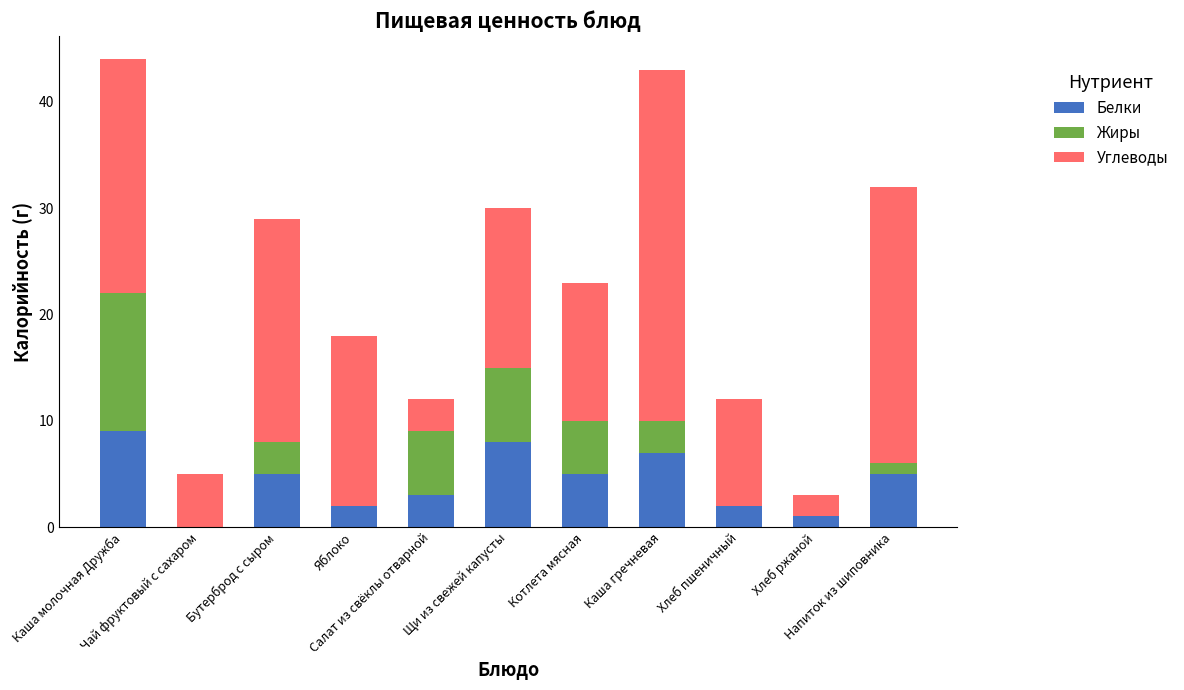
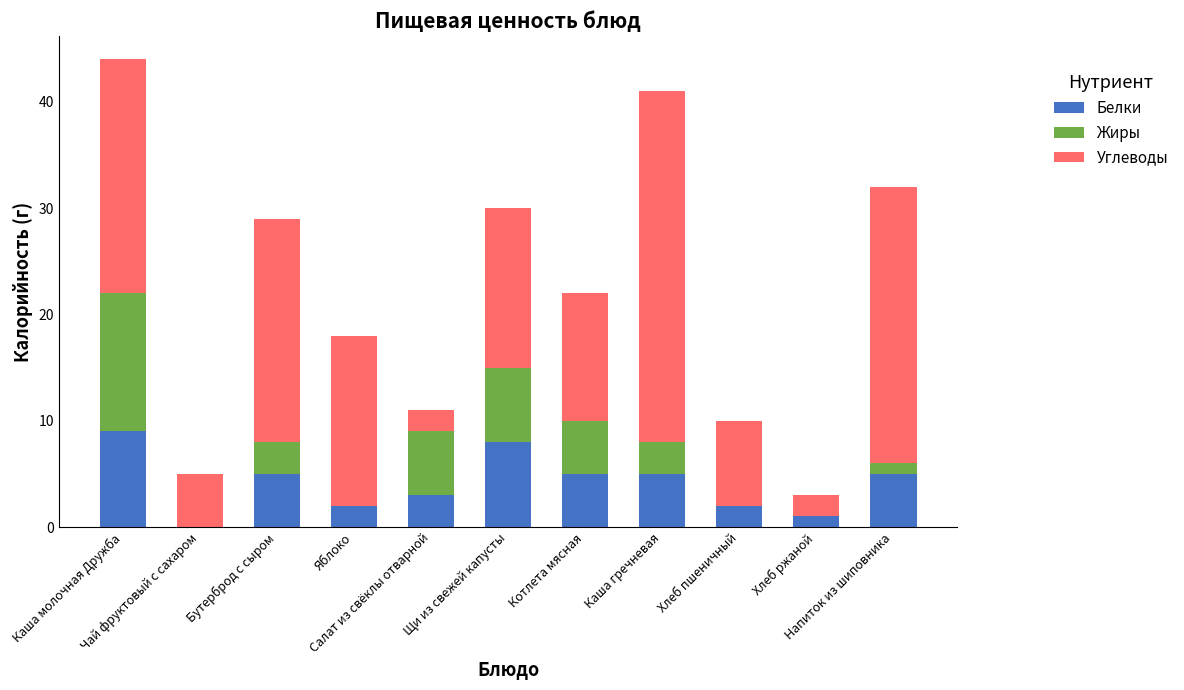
  {
    "Белки": {
      "Каша молочная Дружба": 9,
      "Чай фруктовый с сахаром": 0,
      "Бутерброд с сыром": 5,
      "Яблоко": 2,
      "Салат из свёклы отварной": 3,
      "Щи из свежей капусты": 8,
      "Котлета мясная": 5,
-     "Каша гречневая": 7,
+     "Каша гречневая": 5,
      "Хлеб пшеничный": 2,
      "Хлеб ржаной": 1,
      "Напиток из шиповника": 5
    },
    "Жиры": {
      "Каша молочная Дружба": 13,
      "Чай фруктовый с сахаром": 0,
      "Бутерброд с сыром": 3,
      "Яблоко": 0,
      "Салат из свёклы отварной": 6,
      "Щи из свежей капусты": 7,
      "Котлета мясная": 5,
      "Каша гречневая": 3,
      "Хлеб пшеничный": 0,
      "Хлеб ржаной": 0,
      "Напиток из шиповника": 1
    },
    "Углеводы": {
      "Каша молочная Дружба": 22,
      "Чай фруктовый с сахаром": 5,
      "Бутерброд с сыром": 21,
      "Яблоко": 16,
-     "Салат из свёклы отварной": 3,
+     "Салат из свёклы отварной": 2,
      "Щи из свежей капусты": 15,
-     "Котлета мясная": 13,
+     "Котлета мясная": 12,
      "Каша гречневая": 33,
-     "Хлеб пшеничный": 10,
+     "Хлеб пшеничный": 8,
      "Хлеб ржаной": 2,
      "Напиток из шиповника": 26
    }
  }
